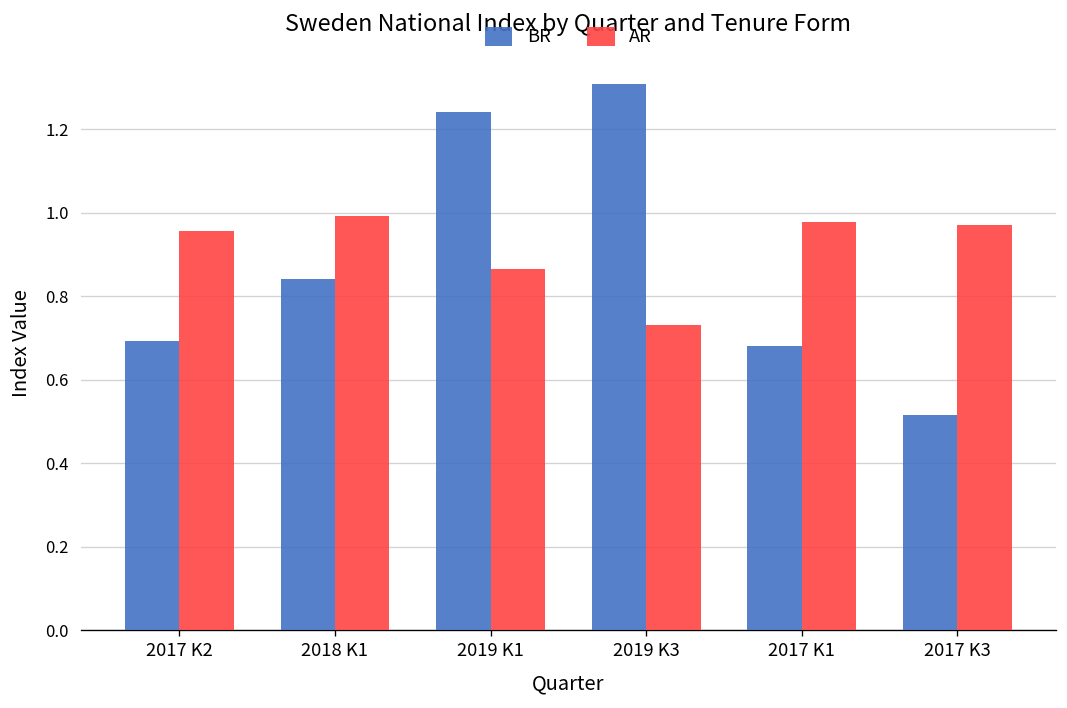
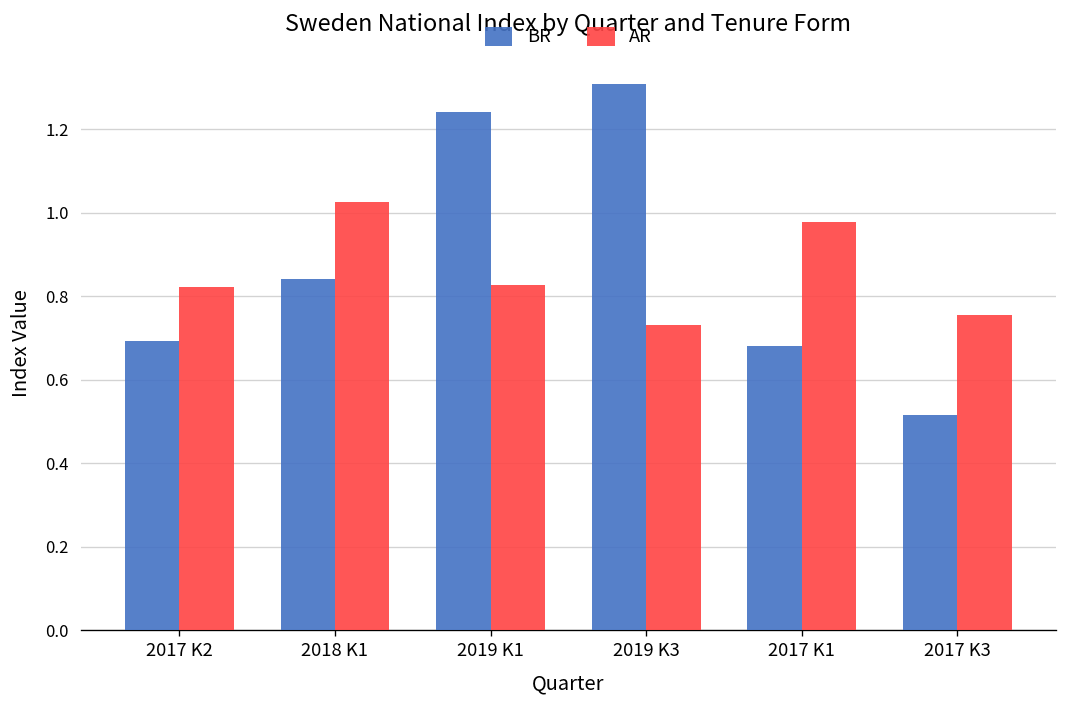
  {
    "BR": {
      "2017 K2": 0.69,
      "2018 K1": 0.84,
      "2019 K1": 1.24,
      "2019 K3": 1.31,
      "2017 K1": 0.68,
      "2017 K3": 0.52
    },
    "AR": {
-     "2017 K2": 0.96,
-     "2018 K1": 0.99,
-     "2019 K1": 0.87,
+     "2017 K2": 0.82,
+     "2018 K1": 1.03,
+     "2019 K1": 0.83,
      "2019 K3": 0.73,
      "2017 K1": 0.98,
-     "2017 K3": 0.97
+     "2017 K3": 0.75
    }
  }
